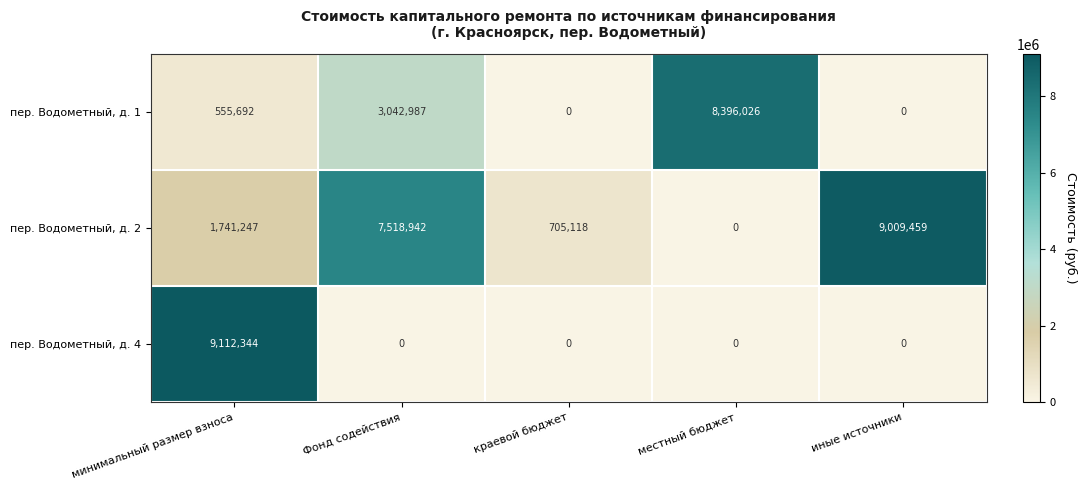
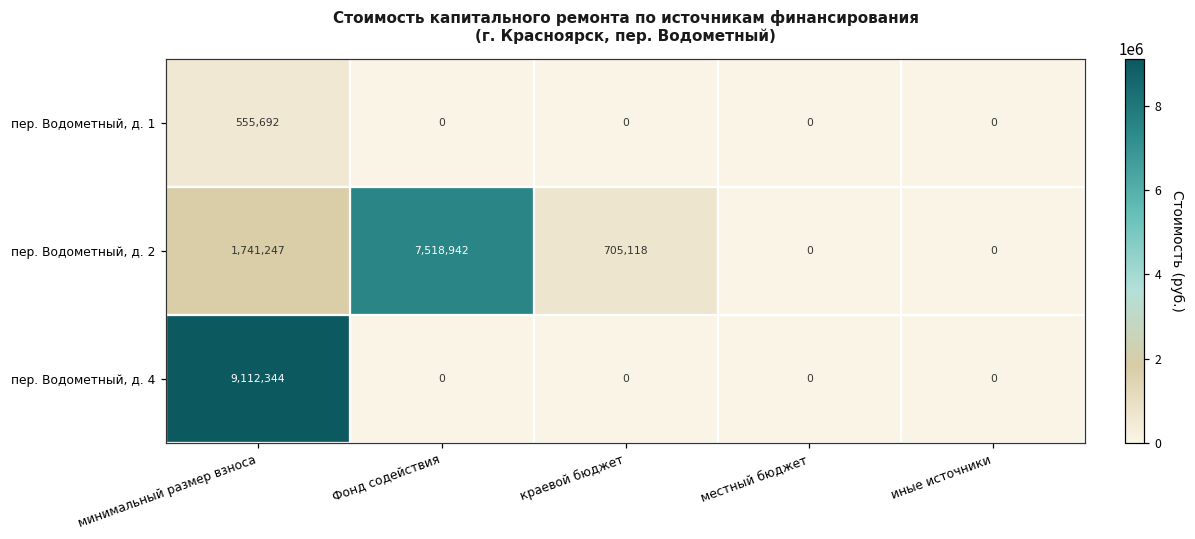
  {
    "пер. Водометный, д. 1": {
      "минимальный размер взноса": "555,692",
-     "Фонд содействия": "3,042,987",
+     "Фонд содействия": "0",
      "краевой бюджет": "0",
-     "местный бюджет": "8,396,026",
+     "местный бюджет": "0",
      "иные источники": "0"
    },
    "пер. Водометный, д. 2": {
      "минимальный размер взноса": "1,741,247",
      "Фонд содействия": "7,518,942",
      "краевой бюджет": "705,118",
      "местный бюджет": "0",
-     "иные источники": "9,009,459"
+     "иные источники": "0"
    },
    "пер. Водометный, д. 4": {
      "минимальный размер взноса": "9,112,344",
      "Фонд содействия": "0",
      "краевой бюджет": "0",
      "местный бюджет": "0",
      "иные источники": "0"
    }
  }
